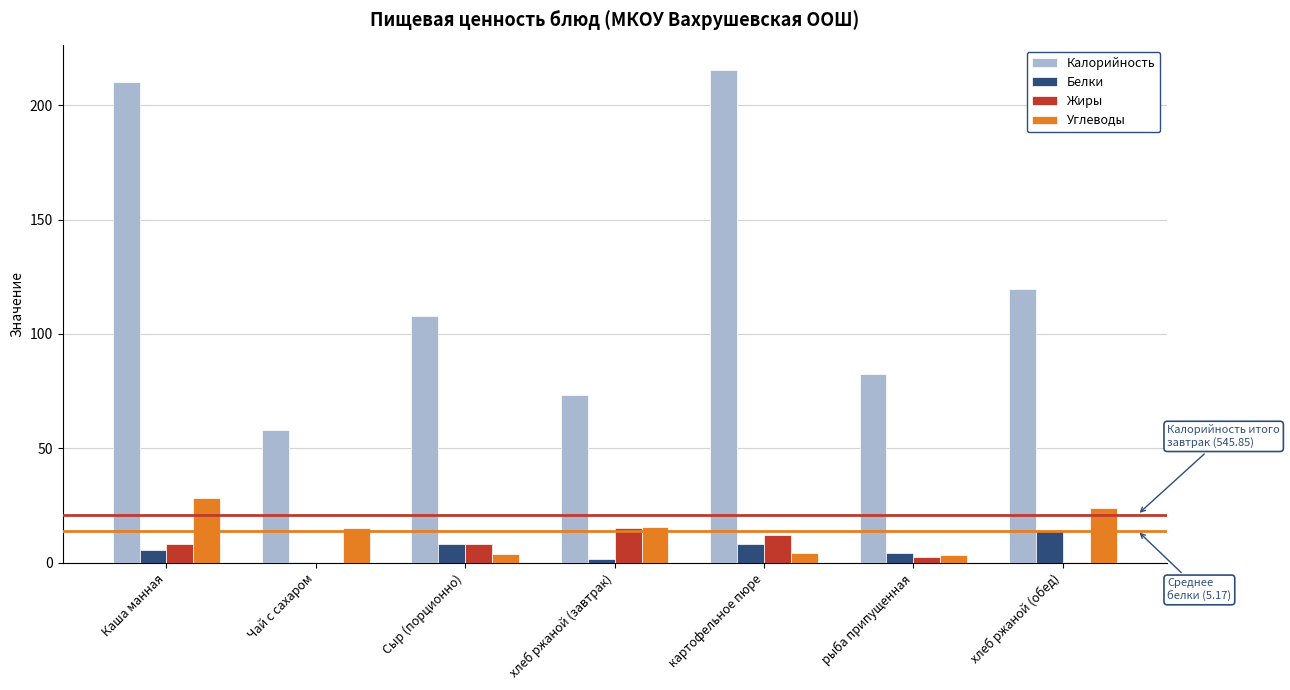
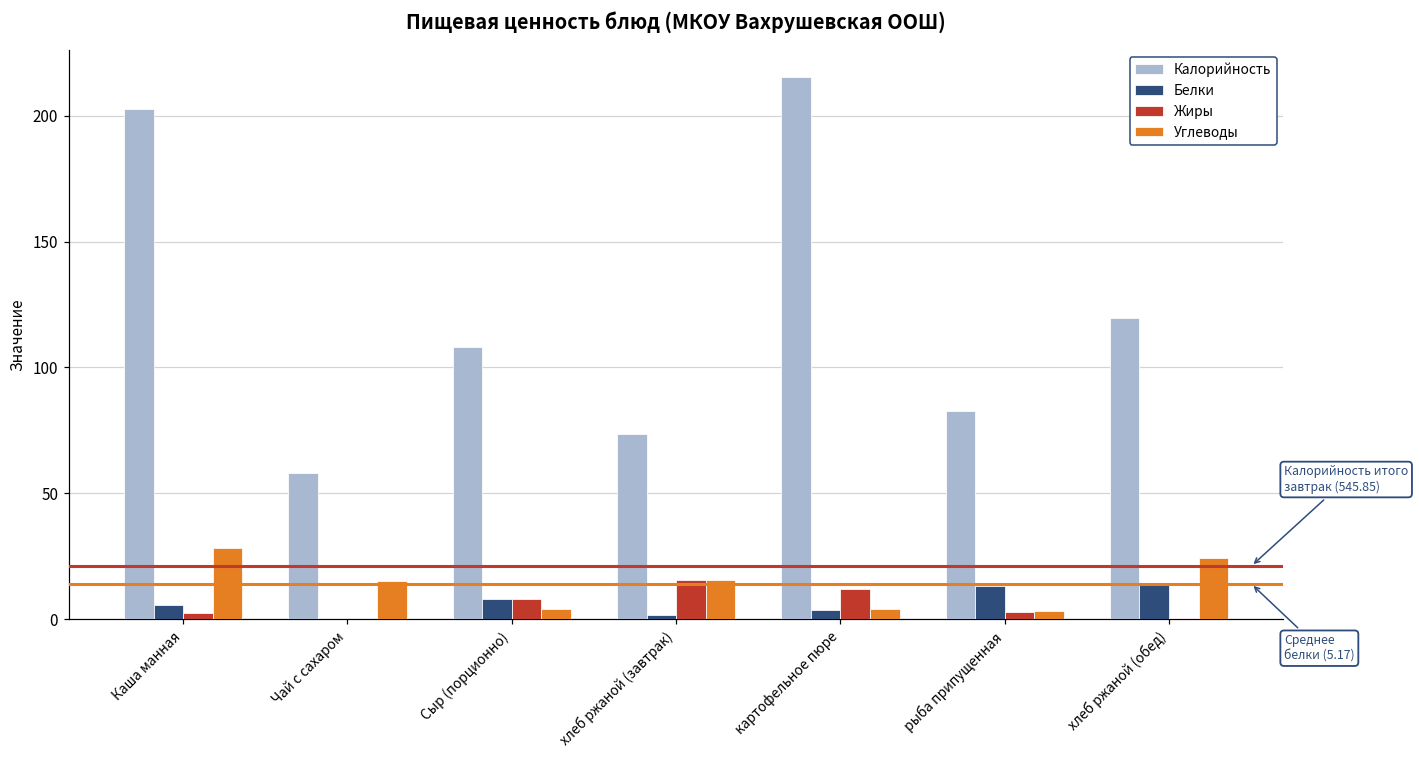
  {
    "Калорийность": {
-     "Каша манная": 210,
+     "Каша манная": 202,
      "Чай с сахаром": 58,
      "Сыр (порционно)": 108,
      "хлеб ржаной (завтрак)": 74,
      "картофельное пюре": 215,
      "рыба припущенная": 82,
      "хлеб ржаной (обед)": 120
    },
    "Белки": {
      "Каша манная": 6,
      "Сыр (порционно)": 8,
      "хлеб ржаной (завтрак)": 2,
-     "картофельное пюре": 8,
-     "рыба припущенная": 4,
+     "картофельное пюре": 4,
+     "рыба припущенная": 13,
      "хлеб ржаной (обед)": 14
    },
    "Жиры": {
-     "Каша манная": 8,
+     "Каша манная": 2,
      "Чай с сахаром": 0,
      "Сыр (порционно)": 8,
      "хлеб ржаной (завтрак)": 15,
      "картофельное пюре": 12,
      "рыба припущенная": 3
    },
    "Углеводы": {
      "Каша манная": 28,
      "Чай с сахаром": 15,
      "Сыр (порционно)": 4,
      "хлеб ржаной (завтрак)": 15,
      "картофельное пюре": 4,
      "рыба припущенная": 3,
      "хлеб ржаной (обед)": 24
    }
  }
